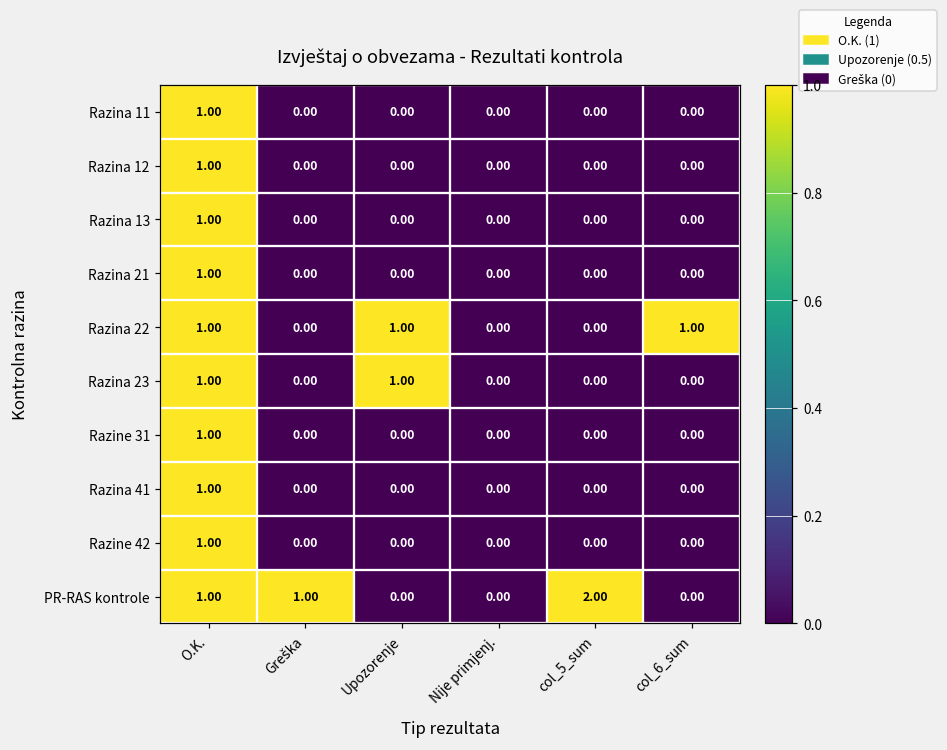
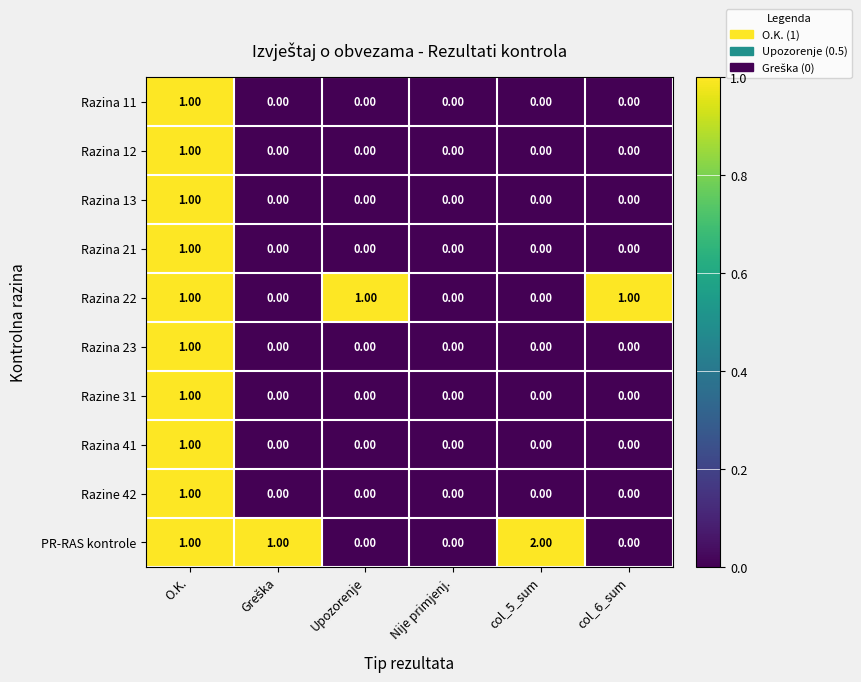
  {
    "Razina 11": {
      "O.K.": 1.00,
      "Greška": 0.00,
      "Upozorenje": 0.00,
      "Nije primjenj.": 0.00,
      "col_5_sum": 0.00,
      "col_6_sum": 0.00
    },
    "Razina 12": {
      "O.K.": 1.00,
      "Greška": 0.00,
      "Upozorenje": 0.00,
      "Nije primjenj.": 0.00,
      "col_5_sum": 0.00,
      "col_6_sum": 0.00
    },
    "Razina 13": {
      "O.K.": 1.00,
      "Greška": 0.00,
      "Upozorenje": 0.00,
      "Nije primjenj.": 0.00,
      "col_5_sum": 0.00,
      "col_6_sum": 0.00
    },
    "Razina 21": {
      "O.K.": 1.00,
      "Greška": 0.00,
      "Upozorenje": 0.00,
      "Nije primjenj.": 0.00,
      "col_5_sum": 0.00,
      "col_6_sum": 0.00
    },
    "Razina 22": {
      "O.K.": 1.00,
      "Greška": 0.00,
      "Upozorenje": 1.00,
      "Nije primjenj.": 0.00,
      "col_5_sum": 0.00,
      "col_6_sum": 1.00
    },
    "Razina 23": {
      "O.K.": 1.00,
      "Greška": 0.00,
-     "Upozorenje": 1.00,
+     "Upozorenje": 0.00,
      "Nije primjenj.": 0.00,
      "col_5_sum": 0.00,
      "col_6_sum": 0.00
    },
    "Razine 31": {
      "O.K.": 1.00,
      "Greška": 0.00,
      "Upozorenje": 0.00,
      "Nije primjenj.": 0.00,
      "col_5_sum": 0.00,
      "col_6_sum": 0.00
    },
    "Razina 41": {
      "O.K.": 1.00,
      "Greška": 0.00,
      "Upozorenje": 0.00,
      "Nije primjenj.": 0.00,
      "col_5_sum": 0.00,
      "col_6_sum": 0.00
    },
    "Razine 42": {
      "O.K.": 1.00,
      "Greška": 0.00,
      "Upozorenje": 0.00,
      "Nije primjenj.": 0.00,
      "col_5_sum": 0.00,
      "col_6_sum": 0.00
    },
    "PR-RAS kontrole": {
      "O.K.": 1.00,
      "Greška": 1.00,
      "Upozorenje": 0.00,
      "Nije primjenj.": 0.00,
      "col_5_sum": 2.00,
      "col_6_sum": 0.00
    }
  }
